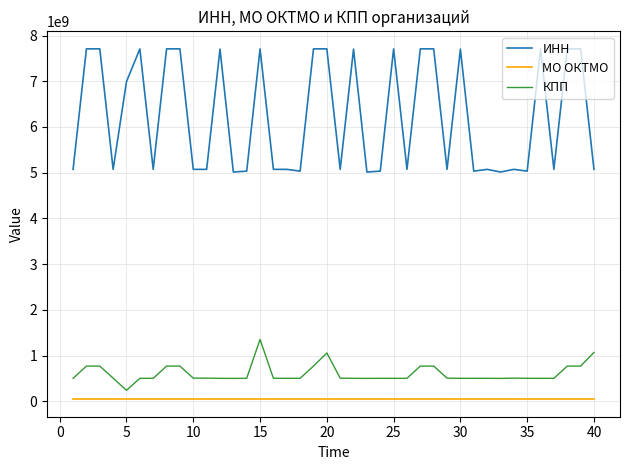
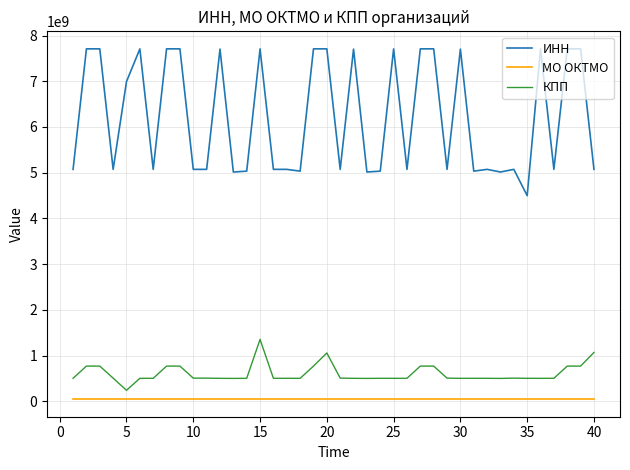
  {
    "ИНН": {
      "5": 7000000000,
      "10": 5100000000,
      "15": 7700000000,
      "20": 7700000000,
      "25": 7700000000,
      "30": 7700000000,
-     "35": 5000000000,
+     "35": 4500000000,
      "40": 5100000000
    },
    "МО ОКТМО": {
      "5": 0,
      "10": 0,
      "15": 0,
      "20": 0,
      "25": 0,
      "30": 0,
      "35": 0,
      "40": 0
    },
    "КПП": {
      "5": 200000000,
      "10": 500000000,
      "15": 1400000000,
      "20": 1100000000,
      "25": 500000000,
      "30": 500000000,
      "35": 500000000,
      "40": 1100000000
    }
  }
